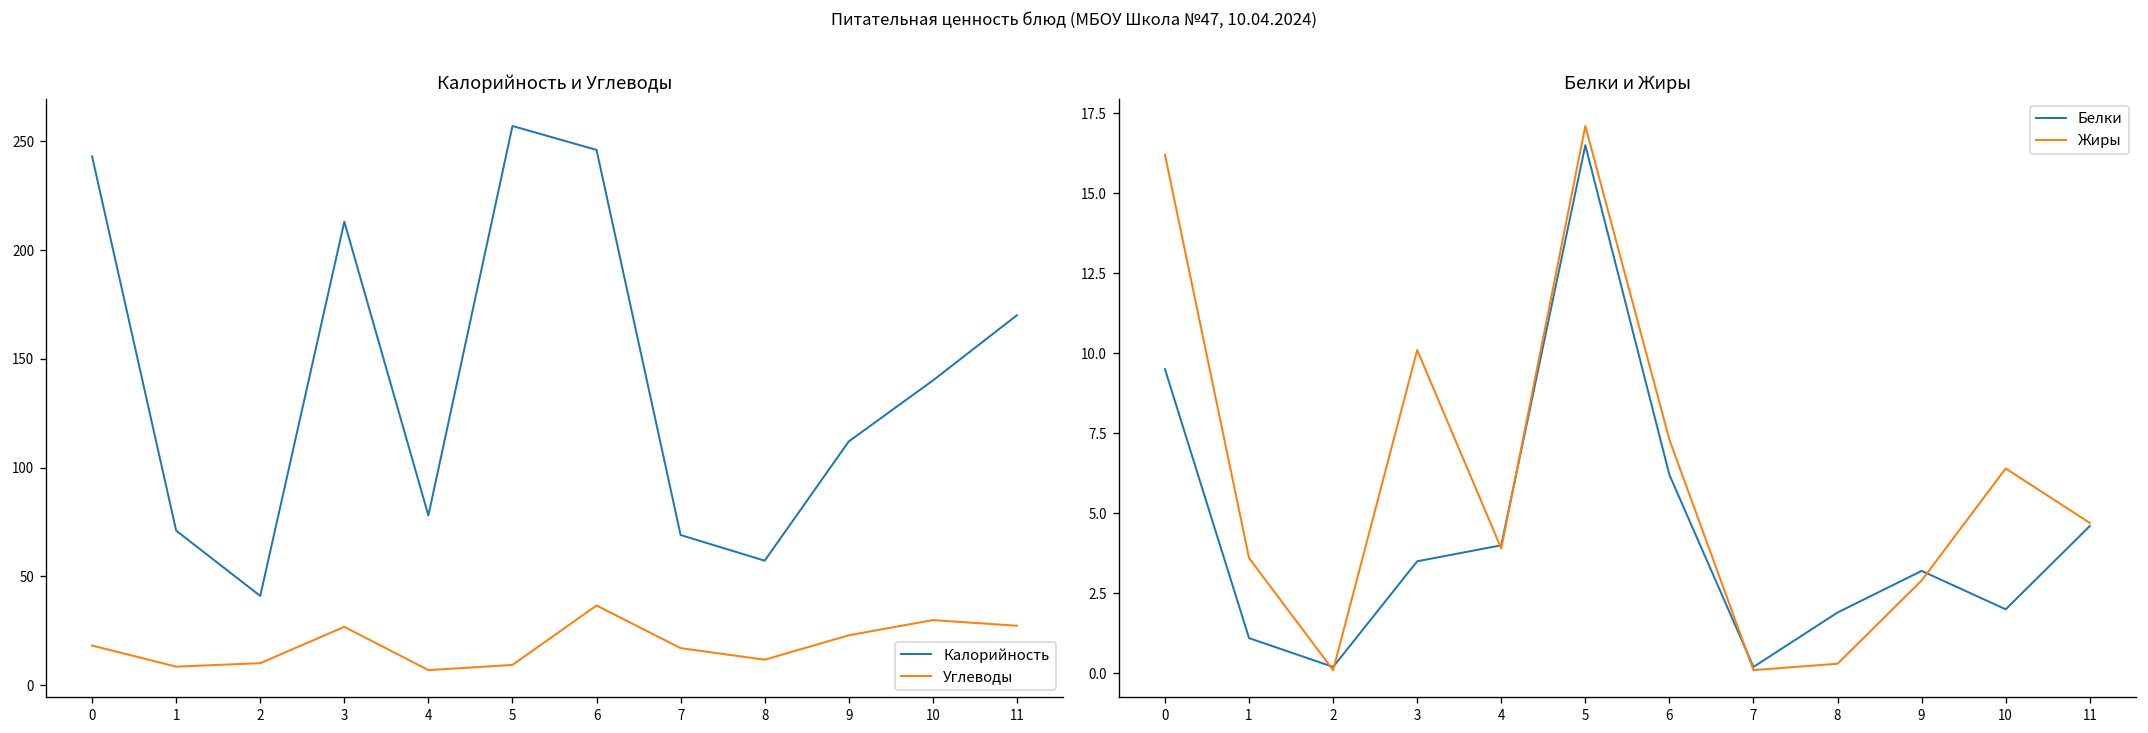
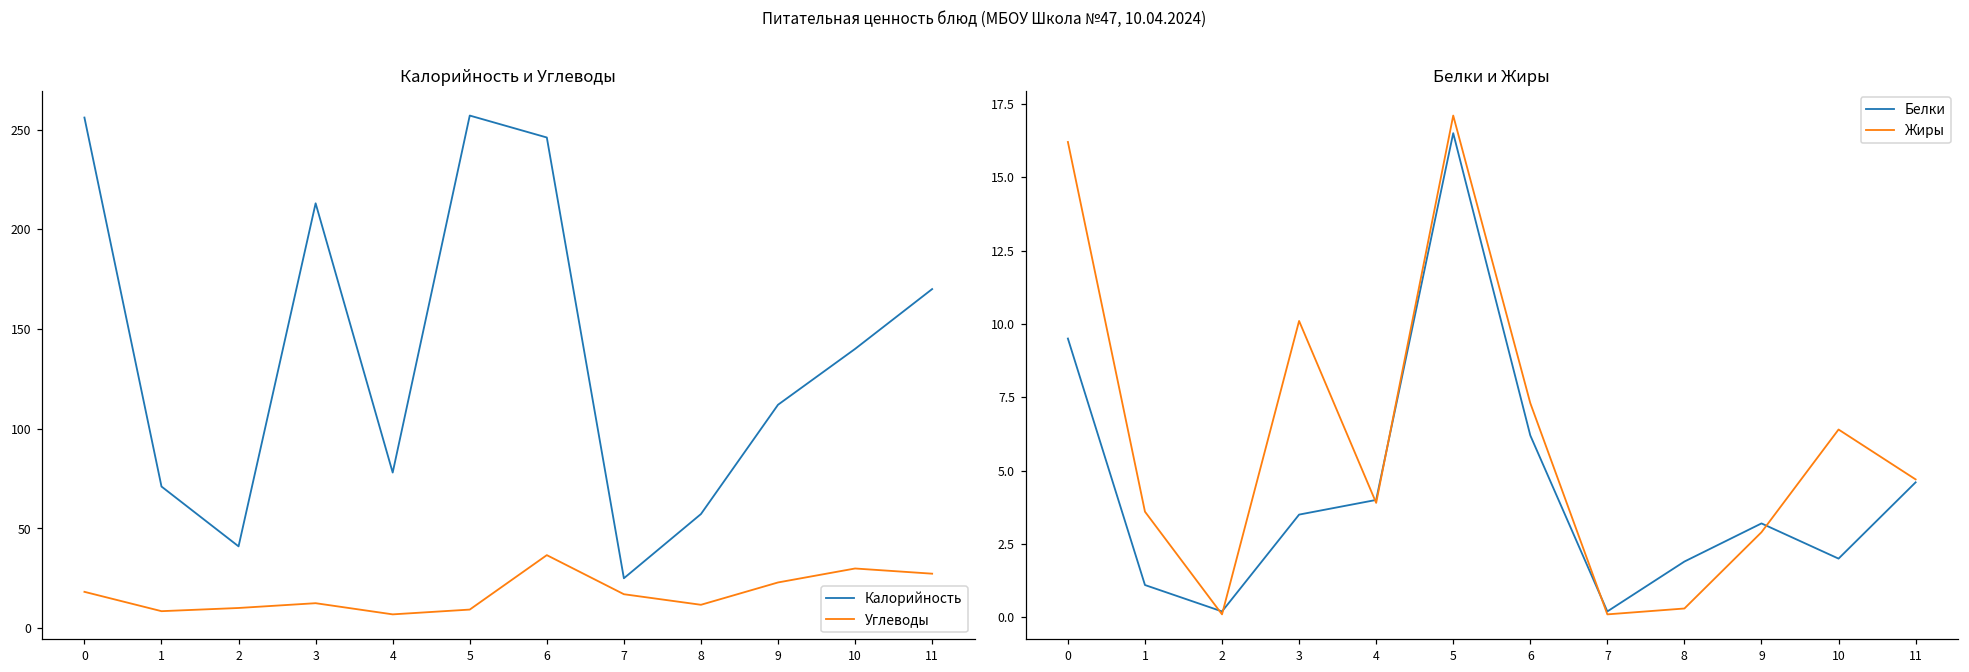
  {
    "Калорийность и Углеводы": {
      "Калорийность": {
-       "0": 243,
+       "0": 256,
        "1": 71,
        "2": 41,
        "3": 213,
        "4": 78,
        "5": 257,
        "6": 246,
-       "7": 69,
+       "7": 25,
        "8": 57,
        "9": 112,
        "10": 140,
        "11": 170
      },
      "Углеводы": {
        "0": 18,
        "1": 9,
        "2": 10,
-       "3": 27,
+       "3": 13,
        "4": 7,
        "5": 9,
        "6": 37,
        "7": 17,
        "8": 12,
        "9": 23,
        "10": 30,
        "11": 27
      }
    },
    "Белки и Жиры": {
      "Белки": {
        "0": 9.5,
        "1": 1.1,
        "2": 0.2,
        "3": 3.5,
        "4": 4.0,
        "5": 16.5,
        "6": 6.2,
        "7": 0.2,
        "8": 1.9,
        "9": 3.2,
        "10": 2.0,
        "11": 4.6
      },
      "Жиры": {
        "0": 16.2,
        "1": 3.6,
        "2": 0.1,
        "3": 10.1,
        "4": 3.9,
        "5": 17.1,
        "6": 7.3,
        "7": 0.1,
        "8": 0.3,
        "9": 2.9,
        "10": 6.4,
        "11": 4.7
      }
    }
  }
